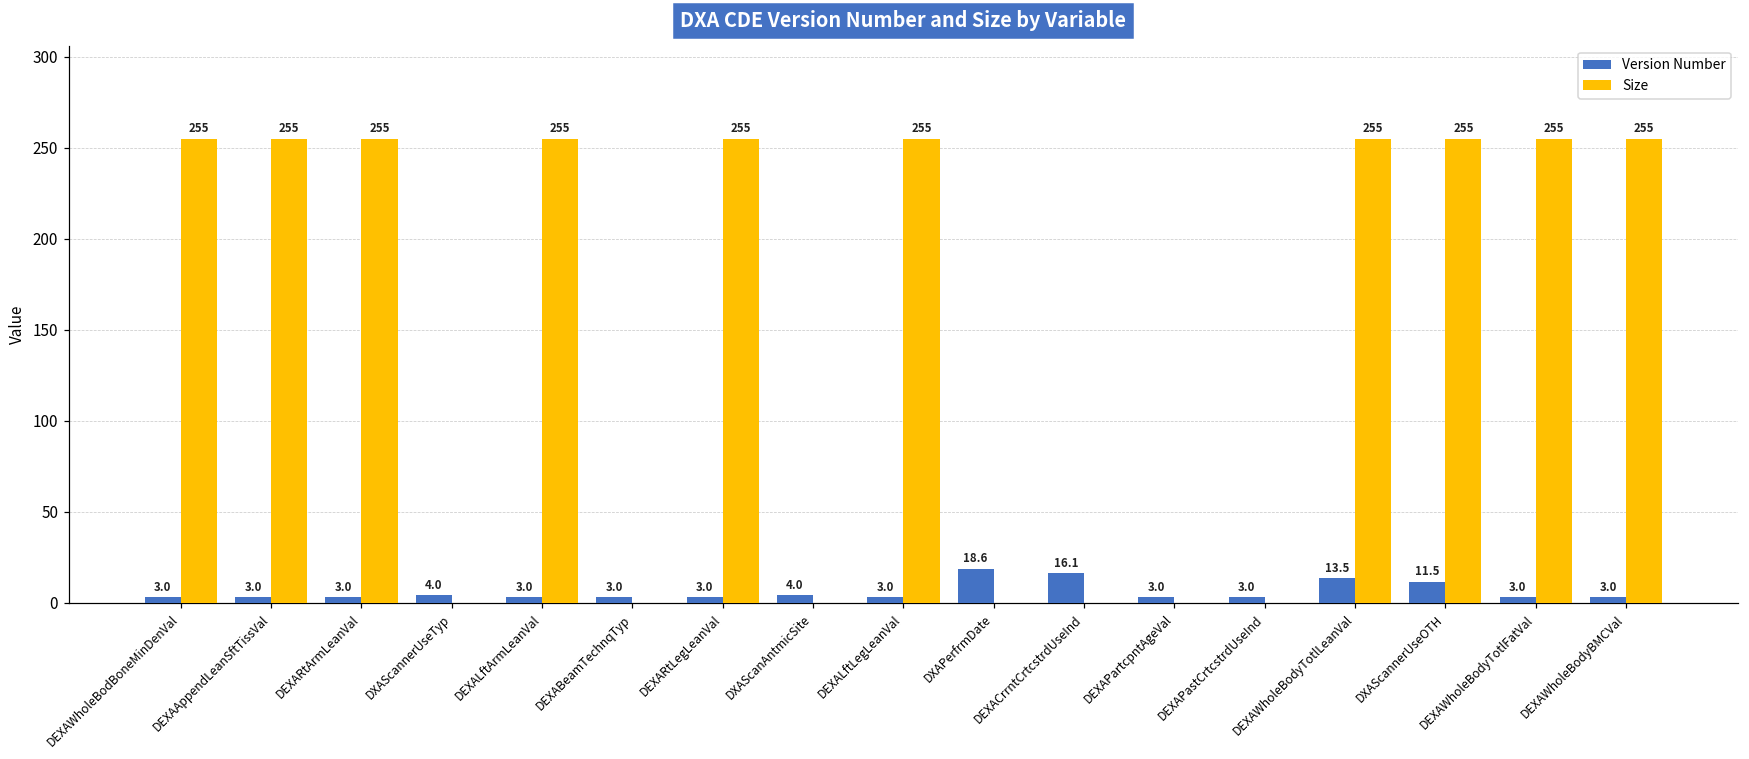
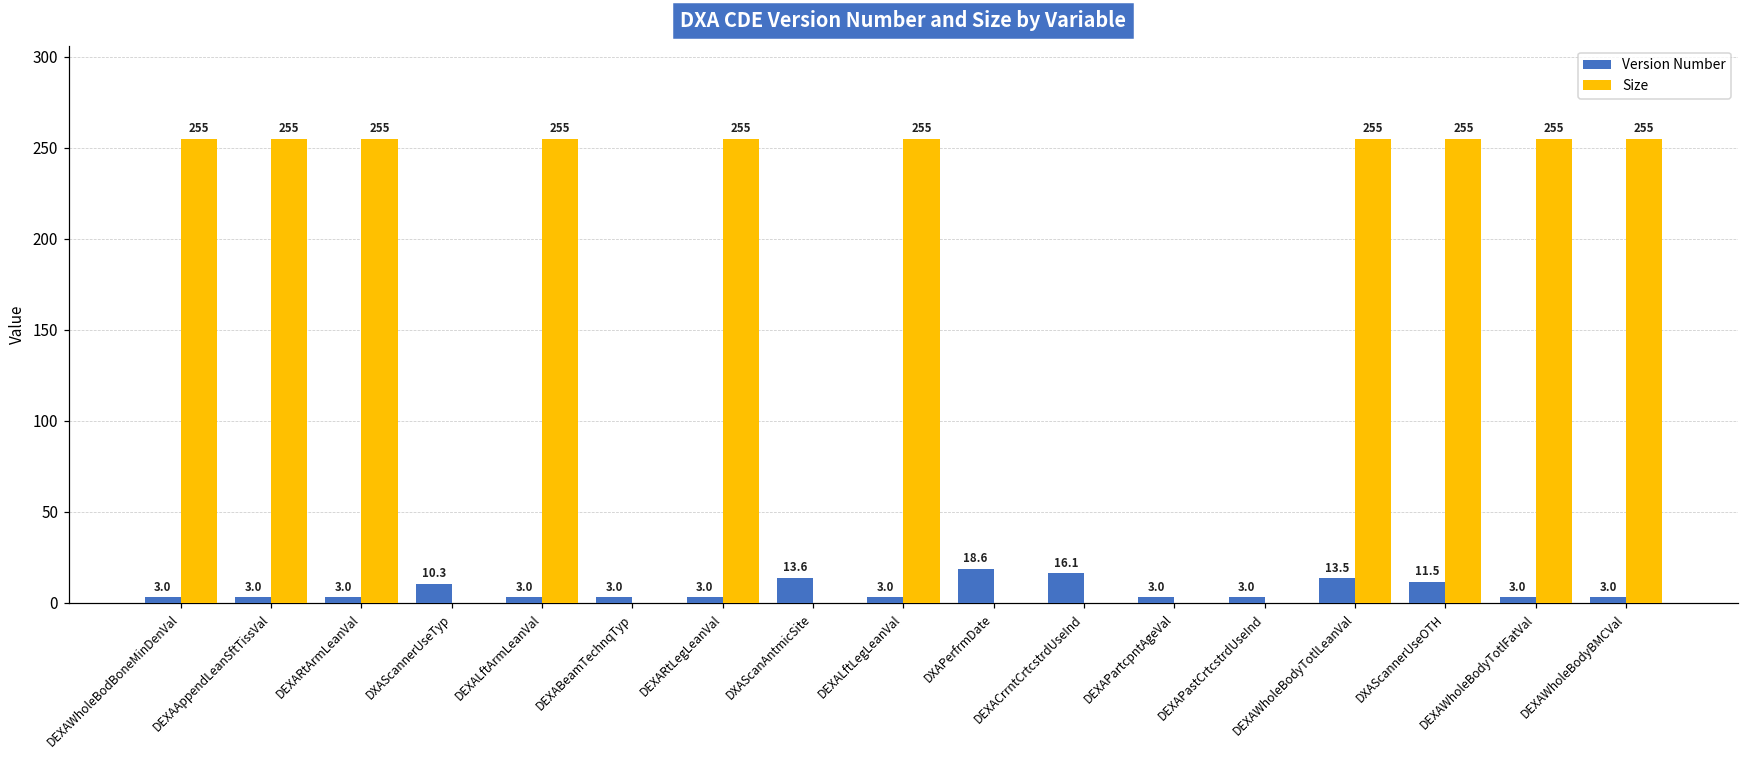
  {
    "Version Number": {
      "DEXAWholeBodBoneMinDenVal": 3.0,
      "DEXAAppendLeanSftTissVal": 3.0,
      "DEXARtArmLeanVal": 3.0,
-     "DXAScannerUseTyp": 4.0,
+     "DXAScannerUseTyp": 10.3,
      "DEXALftArmLeanVal": 3.0,
      "DEXABeamTechnqTyp": 3.0,
      "DEXARtLegLeanVal": 3.0,
-     "DXAScanAntmicSite": 4.0,
+     "DXAScanAntmicSite": 13.6,
      "DEXALftLegLeanVal": 3.0,
      "DXAPerfrmDate": 18.6,
      "DEXACrrntCrtcstrdUseInd": 16.1,
      "DEXAPartcpntAgeVal": 3.0,
      "DEXAPastCrtcstrdUseInd": 3.0,
      "DEXAWholeBodyTotlLeanVal": 13.5,
      "DXAScannerUseOTH": 11.5,
      "DEXAWholeBodyTotlFatVal": 3.0,
      "DEXAWholeBodyBMCVal": 3.0
    },
    "Size": {
      "DEXAWholeBodBoneMinDenVal": 255,
      "DEXAAppendLeanSftTissVal": 255,
      "DEXARtArmLeanVal": 255,
      "DEXALftArmLeanVal": 255,
      "DEXARtLegLeanVal": 255,
      "DEXALftLegLeanVal": 255,
      "DEXAWholeBodyTotlLeanVal": 255,
      "DXAScannerUseOTH": 255,
      "DEXAWholeBodyTotlFatVal": 255,
      "DEXAWholeBodyBMCVal": 255
    }
  }
